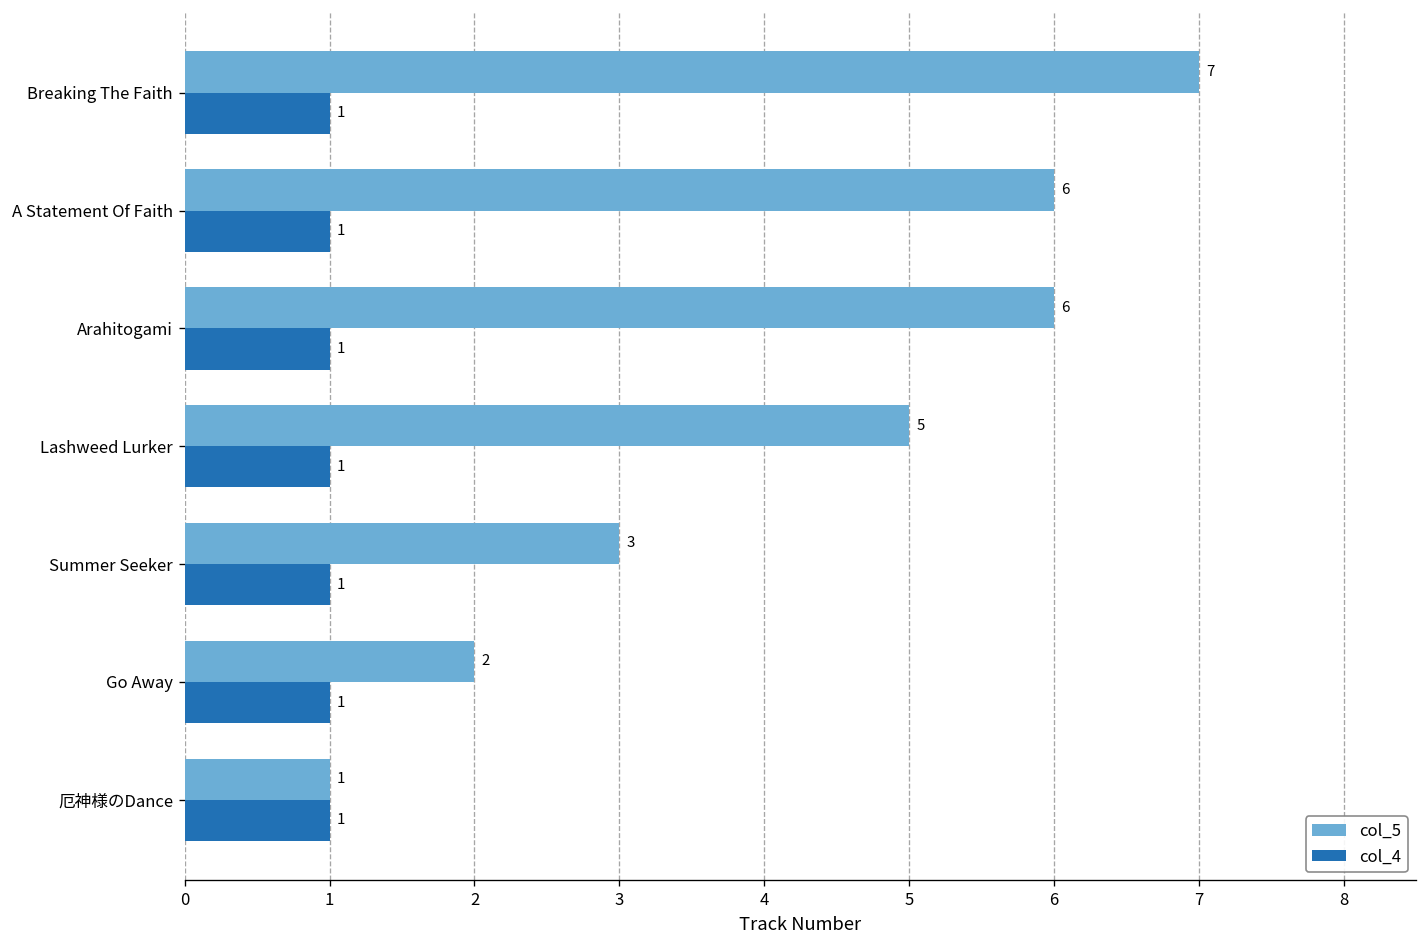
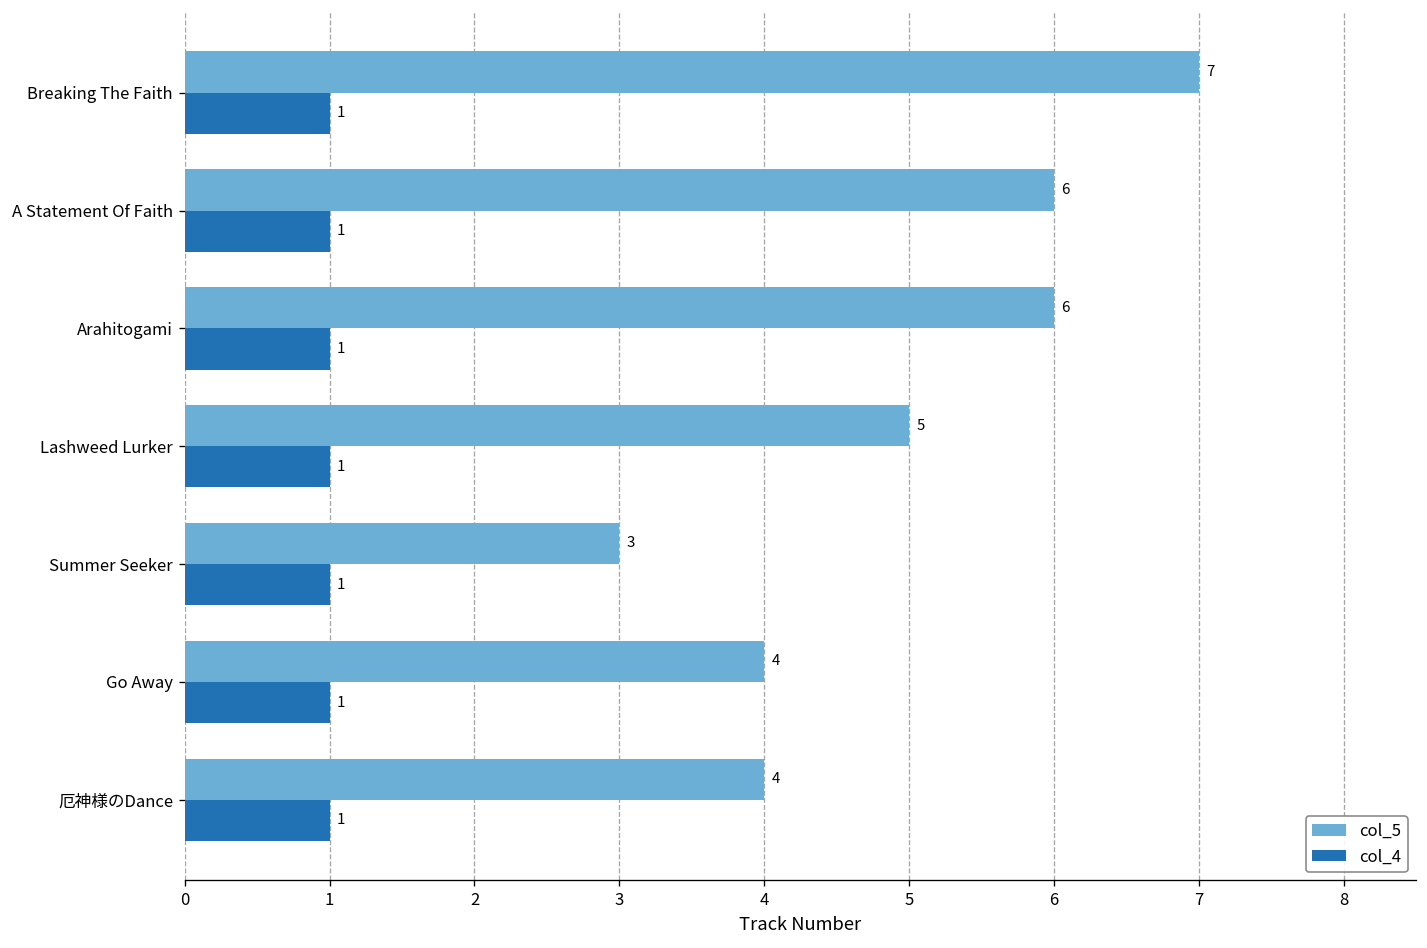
  {
    "col_5": {
      "Breaking The Faith": 7,
      "A Statement Of Faith": 6,
      "Arahitogami": 6,
      "Lashweed Lurker": 5,
      "Summer Seeker": 3,
-     "Go Away": 2,
-     "厄神様のDance": 1
+     "Go Away": 4,
+     "厄神様のDance": 4
    },
    "col_4": {
      "Breaking The Faith": 1,
      "A Statement Of Faith": 1,
      "Arahitogami": 1,
      "Lashweed Lurker": 1,
      "Summer Seeker": 1,
      "Go Away": 1,
      "厄神様のDance": 1
    }
  }
